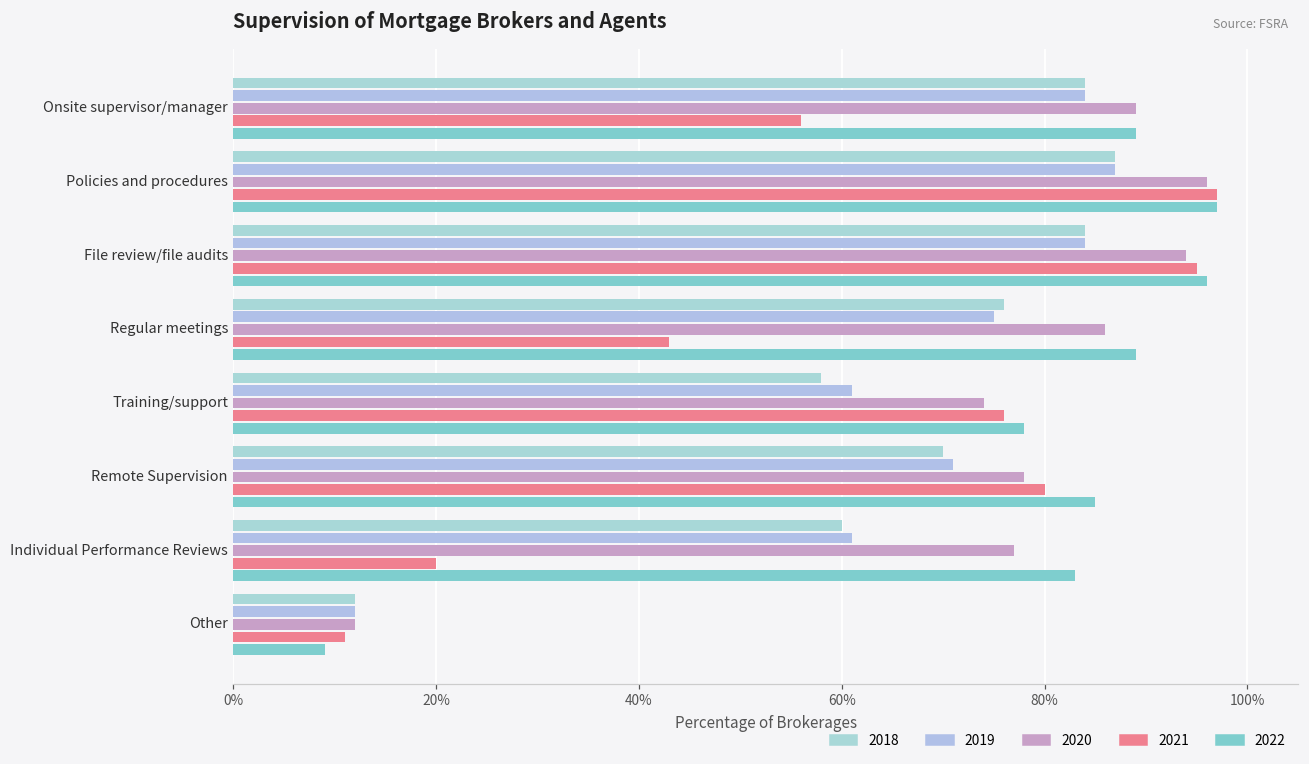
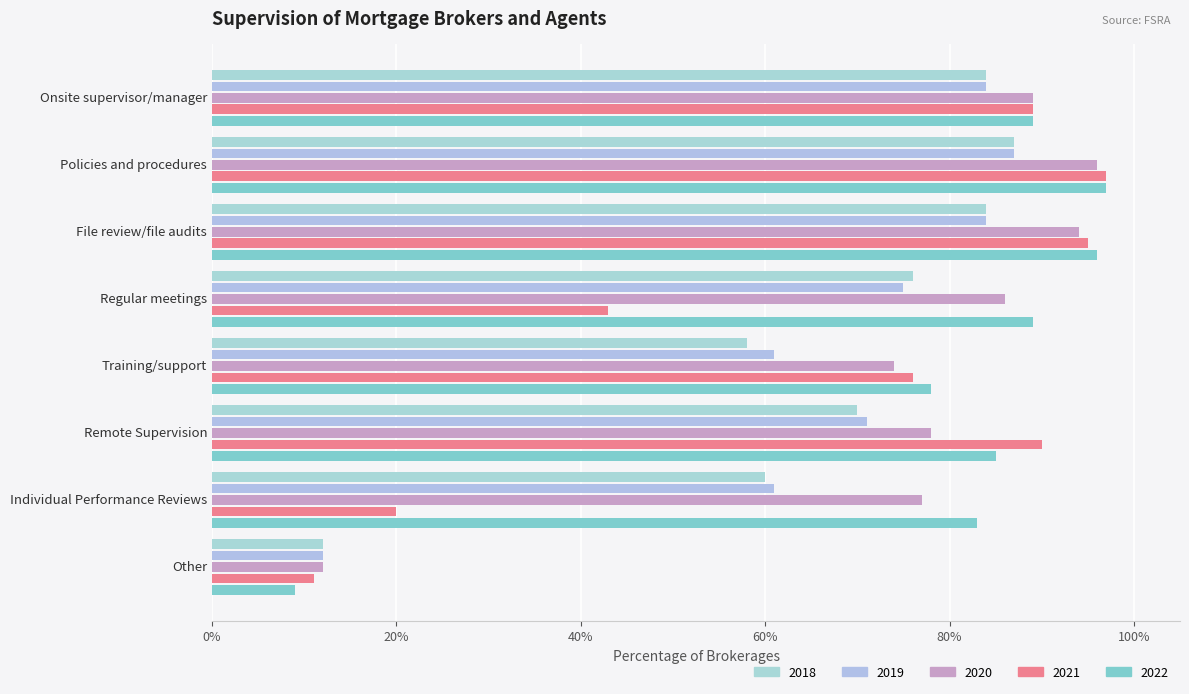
  {
    "2021": {
-     "Onsite supervisor/manager": "56%",
+     "Onsite supervisor/manager": "89%",
      "Policies and procedures": "97%",
      "File review/file audits": "95%",
      "Regular meetings": "43%",
      "Training/support": "76%",
-     "Remote Supervision": "80%",
+     "Remote Supervision": "90%",
      "Individual Performance Reviews": "20%",
      "Other": "11%"
    }
  }
